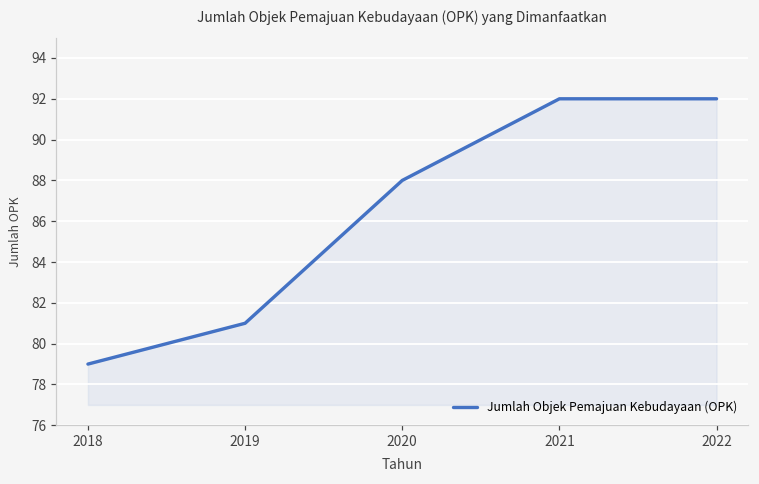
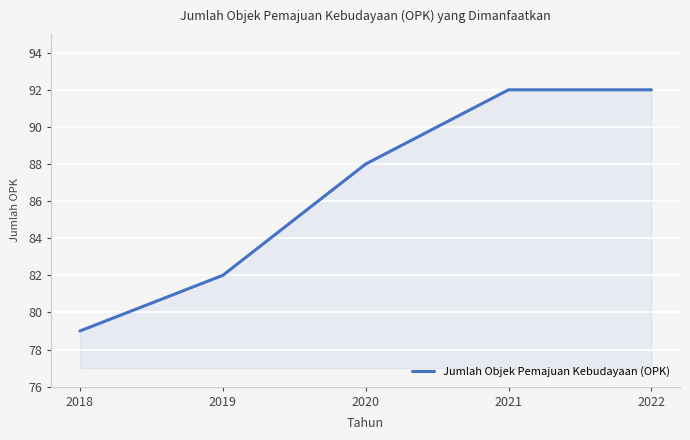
  {
    "2018": 79,
-   "2019": 81,
+   "2019": 82,
    "2020": 88,
    "2021": 92,
    "2022": 92
  }
